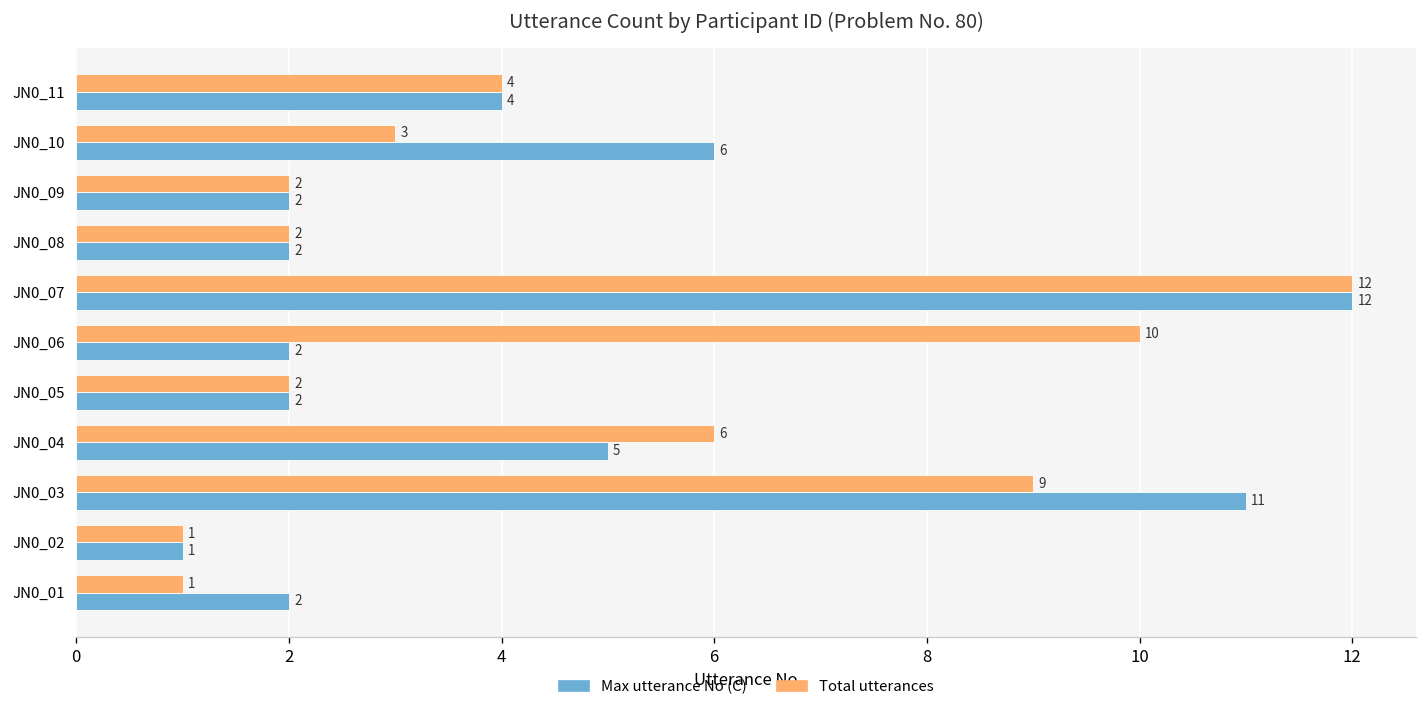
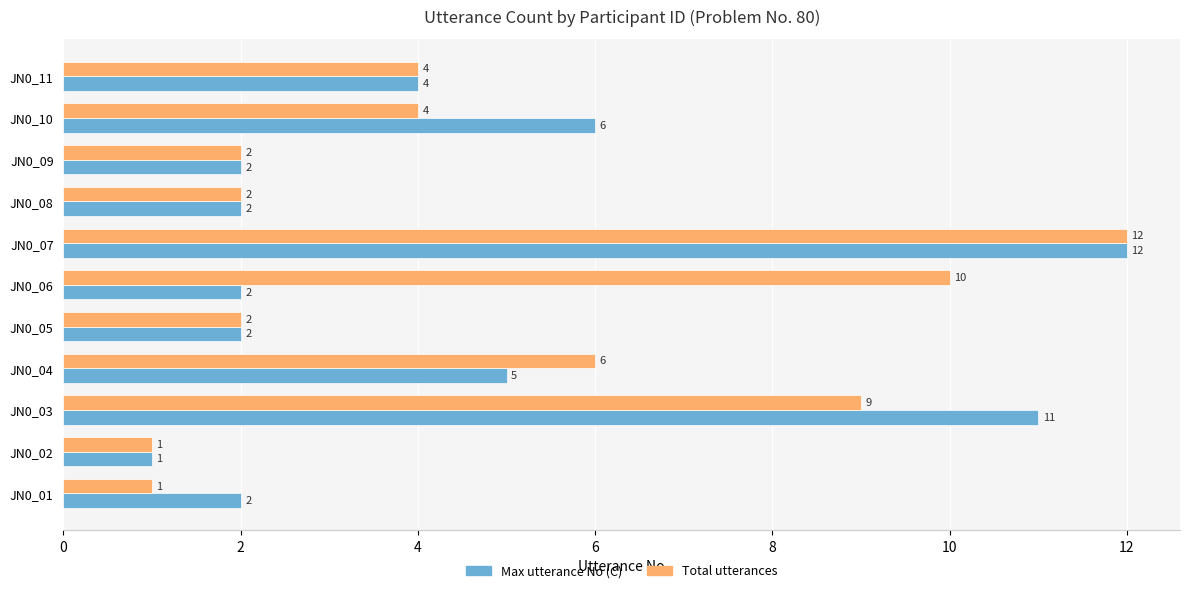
  {
    "Max utterance No (C)": {
      "JN0_11": 4,
      "JN0_10": 6,
      "JN0_09": 2,
      "JN0_08": 2,
      "JN0_07": 12,
      "JN0_06": 2,
      "JN0_05": 2,
      "JN0_04": 5,
      "JN0_03": 11,
      "JN0_02": 1,
      "JN0_01": 2
    },
    "Total utterances": {
      "JN0_11": 4,
-     "JN0_10": 3,
+     "JN0_10": 4,
      "JN0_09": 2,
      "JN0_08": 2,
      "JN0_07": 12,
      "JN0_06": 10,
      "JN0_05": 2,
      "JN0_04": 6,
      "JN0_03": 9,
      "JN0_02": 1,
      "JN0_01": 1
    }
  }
